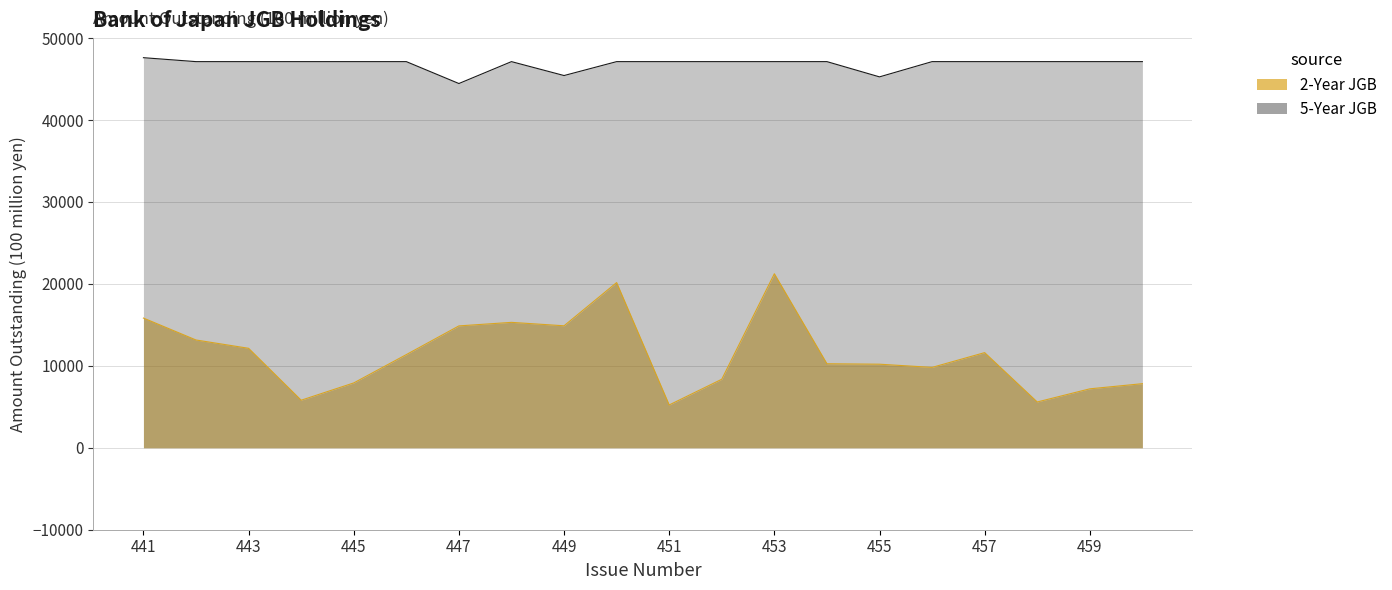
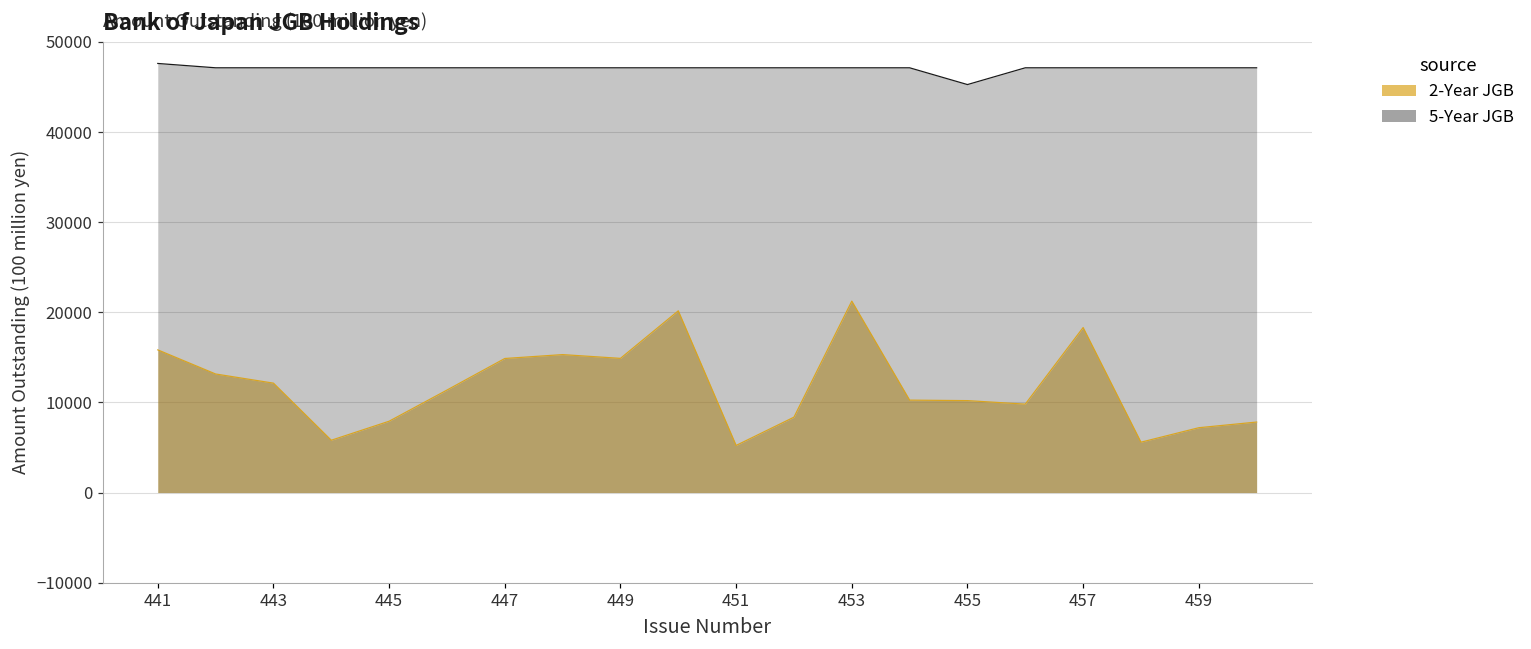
  {
    "2-Year JGB": {
      "441": 16000,
      "443": 12000,
      "445": 8000,
      "447": 15000,
      "449": 15000,
      "451": 5000,
      "453": 21000,
      "455": 10000,
-     "457": 12000,
+     "457": 18000,
      "459": 7000
    },
    "5-Year JGB": {
      "441": 48000,
      "443": 47000,
      "445": 47000,
-     "447": 44000,
-     "449": 45000,
+     "447": 47000,
+     "449": 47000,
      "451": 47000,
      "453": 47000,
      "455": 45000,
      "457": 47000,
      "459": 47000
    }
  }
